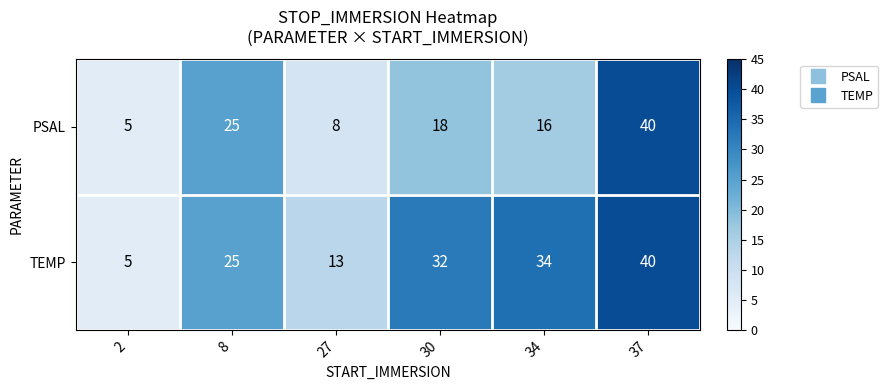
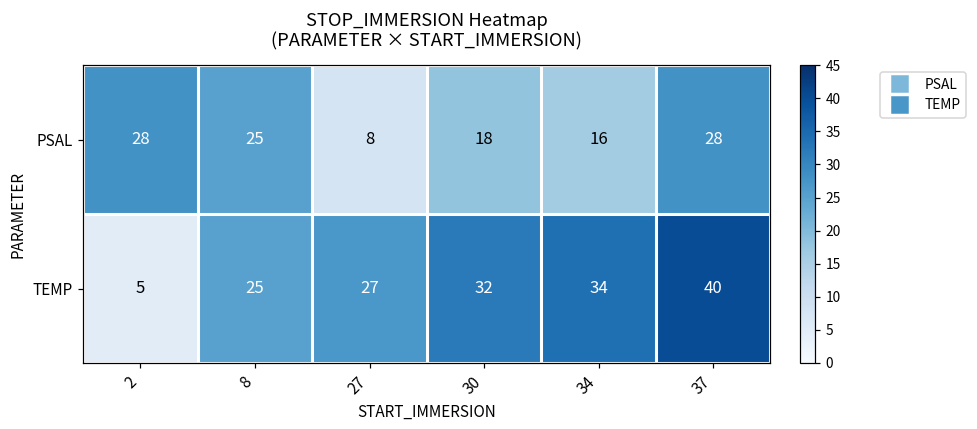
  {
    "PSAL": {
-     "2": 5,
+     "2": 28,
      "8": 25,
      "27": 8,
      "30": 18,
      "34": 16,
-     "37": 40
+     "37": 28
    },
    "TEMP": {
      "2": 5,
      "8": 25,
-     "27": 13,
+     "27": 27,
      "30": 32,
      "34": 34,
      "37": 40
    }
  }
